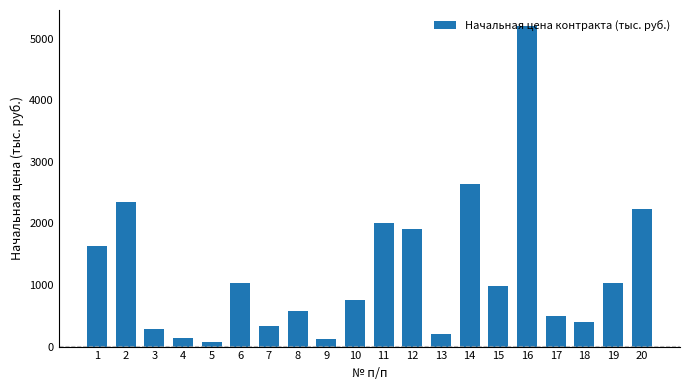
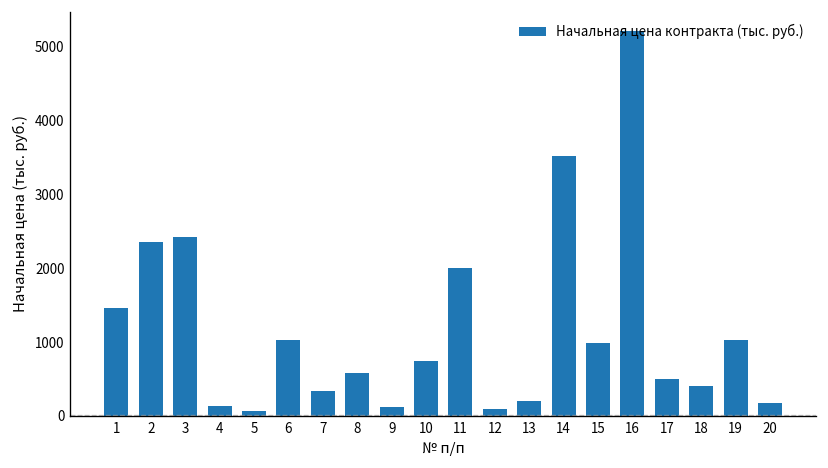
  {
-   "1": 1600,
+   "1": 1500,
    "2": 2400,
-   "3": 300,
+   "3": 2400,
    "4": 100,
    "5": 100,
    "6": 1000,
    "7": 300,
    "8": 600,
    "9": 100,
    "10": 700,
    "11": 2000,
-   "12": 1900,
+   "12": 100,
    "13": 200,
-   "14": 2600,
+   "14": 3500,
    "15": 1000,
    "16": 5200,
    "17": 500,
    "18": 400,
    "19": 1000,
-   "20": 2200
+   "20": 200
  }
